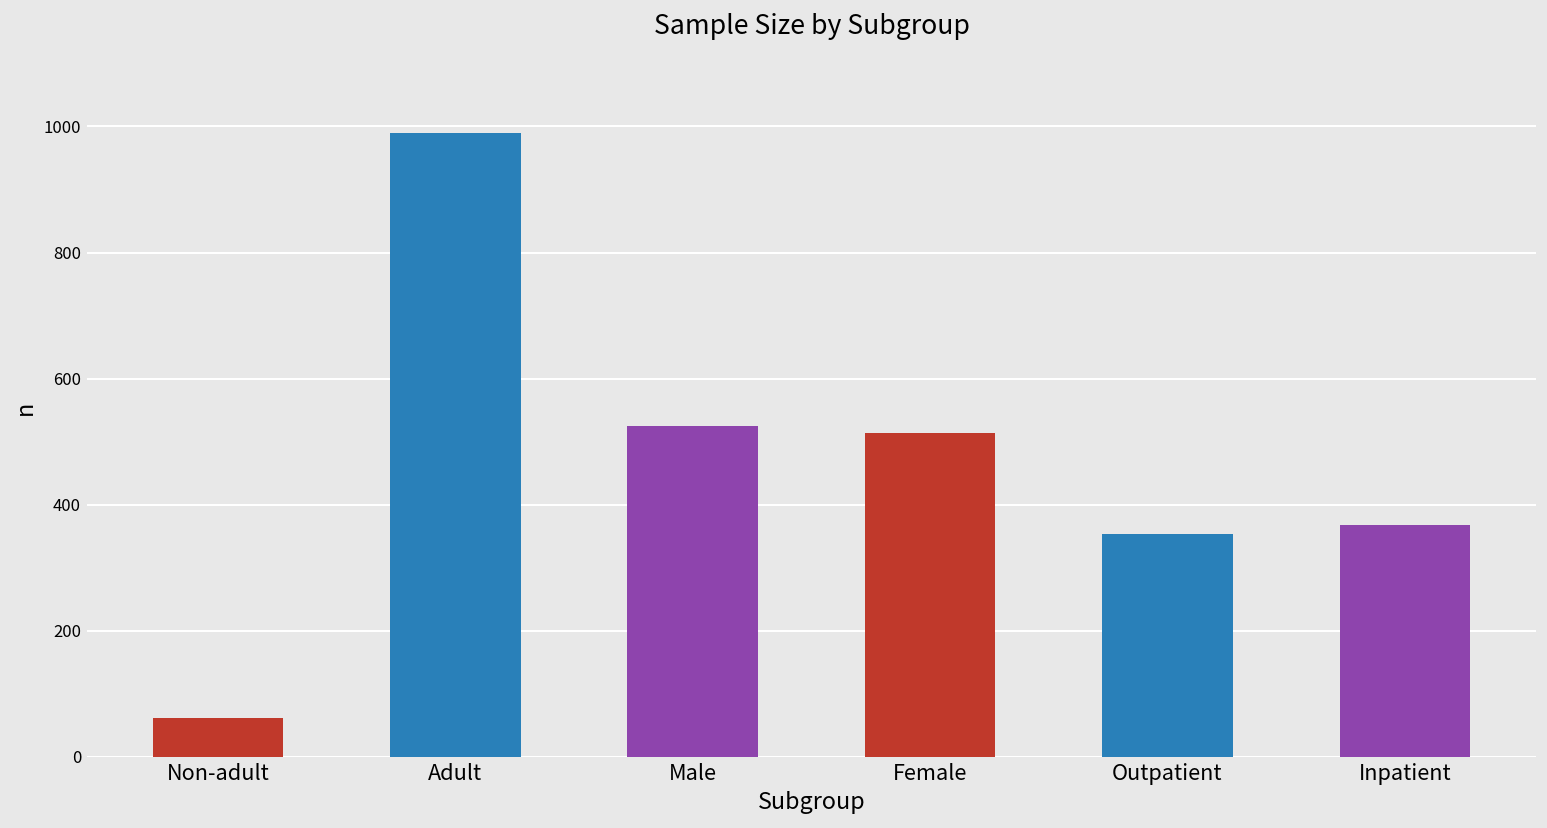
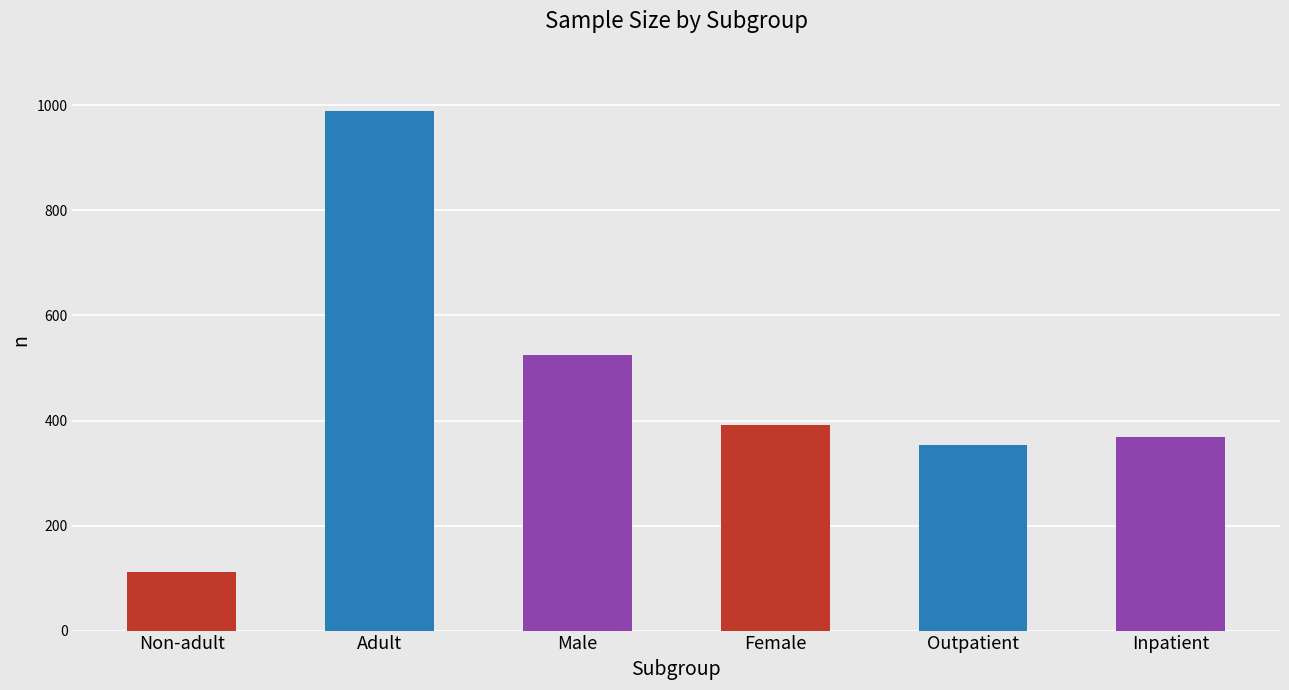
  {
-   "Non-adult": 60,
+   "Non-adult": 110,
    "Adult": 990,
    "Male": 520,
-   "Female": 510,
+   "Female": 390,
    "Outpatient": 350,
    "Inpatient": 370
  }
